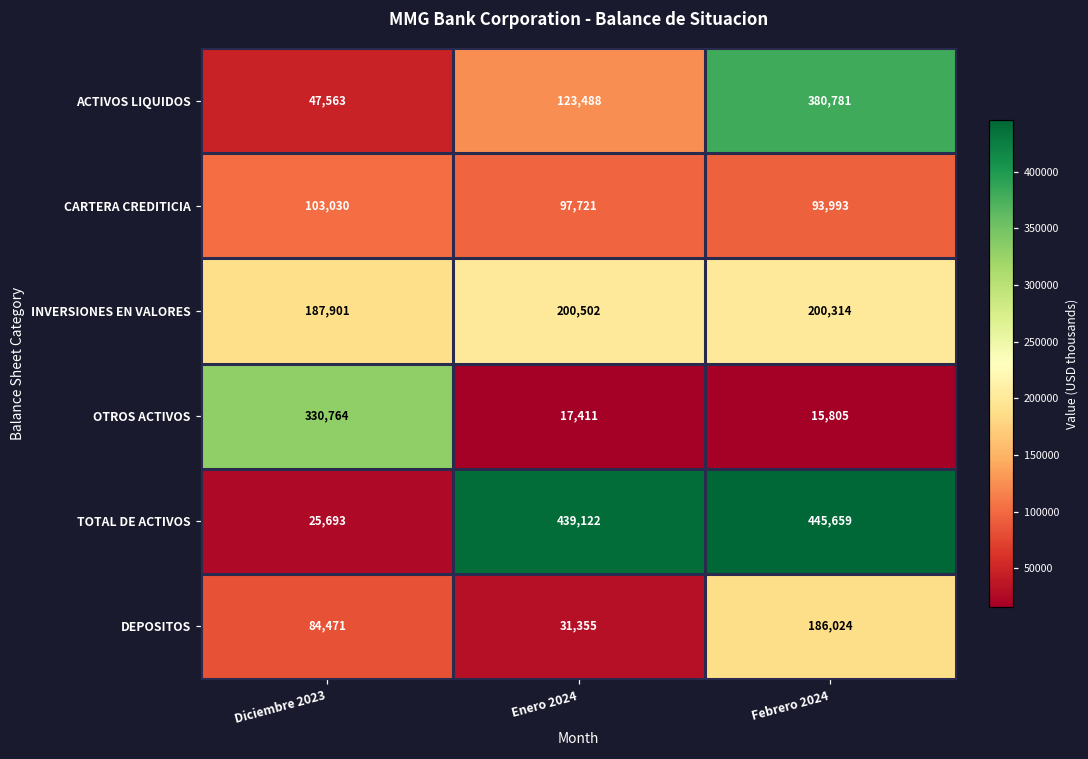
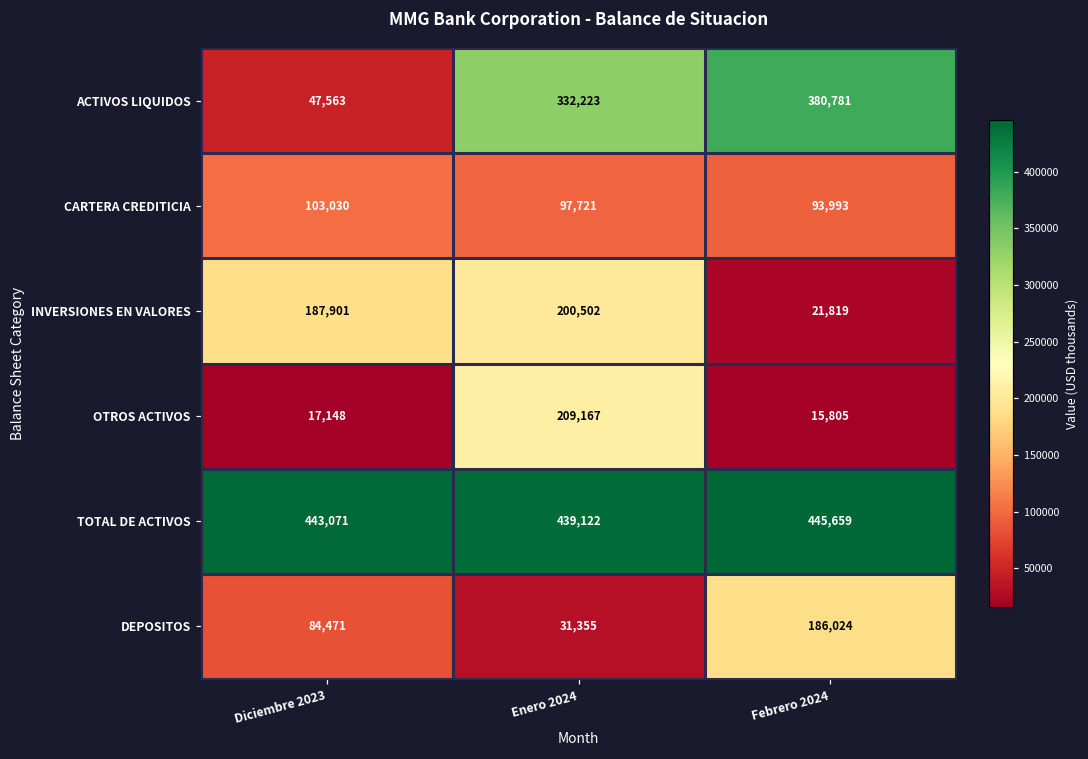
  {
    "ACTIVOS LIQUIDOS": {
      "Diciembre 2023": "47,563",
-     "Enero 2024": "123,488",
+     "Enero 2024": "332,223",
      "Febrero 2024": "380,781"
    },
    "CARTERA CREDITICIA": {
      "Diciembre 2023": "103,030",
      "Enero 2024": "97,721",
      "Febrero 2024": "93,993"
    },
    "INVERSIONES EN VALORES": {
      "Diciembre 2023": "187,901",
      "Enero 2024": "200,502",
-     "Febrero 2024": "200,314"
+     "Febrero 2024": "21,819"
    },
    "OTROS ACTIVOS": {
-     "Diciembre 2023": "330,764",
-     "Enero 2024": "17,411",
+     "Diciembre 2023": "17,148",
+     "Enero 2024": "209,167",
      "Febrero 2024": "15,805"
    },
    "TOTAL DE ACTIVOS": {
-     "Diciembre 2023": "25,693",
+     "Diciembre 2023": "443,071",
      "Enero 2024": "439,122",
      "Febrero 2024": "445,659"
    },
    "DEPOSITOS": {
      "Diciembre 2023": "84,471",
      "Enero 2024": "31,355",
      "Febrero 2024": "186,024"
    }
  }
